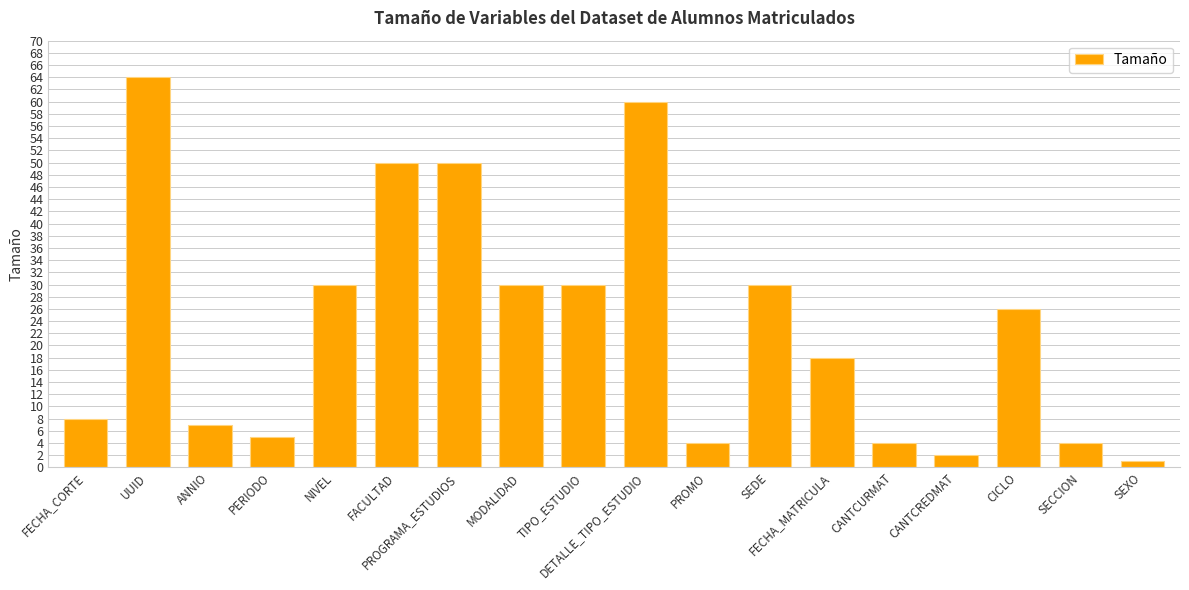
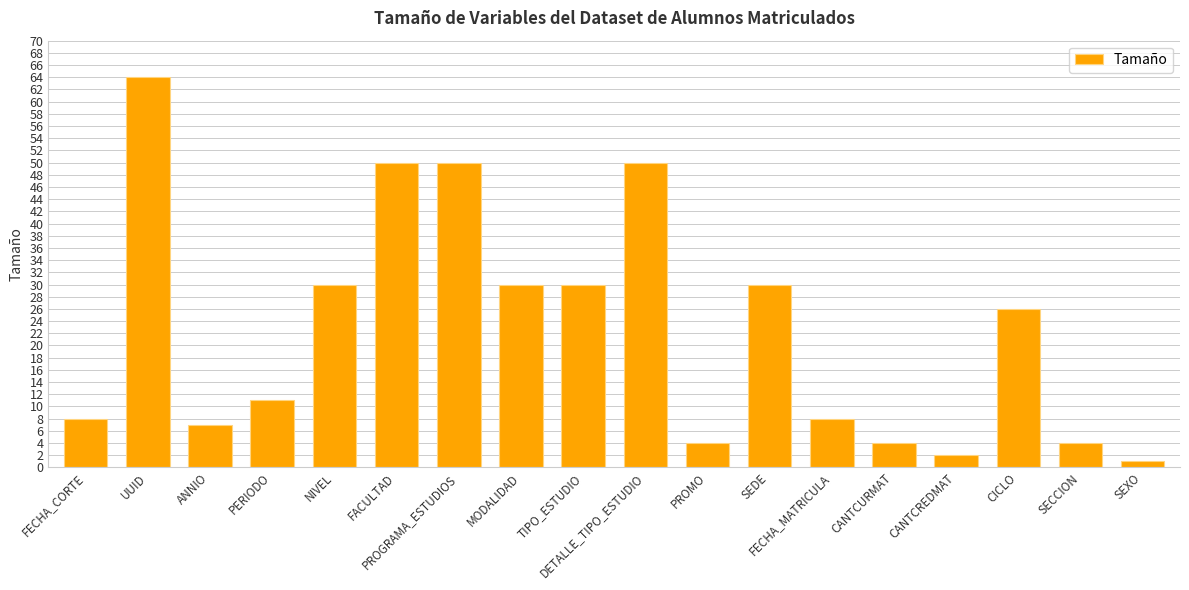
  {
    "FECHA_CORTE": 8,
    "UUID": 64,
    "ANNIO": 7,
-   "PERIODO": 5,
+   "PERIODO": 11,
    "NIVEL": 30,
    "FACULTAD": 50,
    "PROGRAMA_ESTUDIOS": 50,
    "MODALIDAD": 30,
    "TIPO_ESTUDIO": 30,
-   "DETALLE_TIPO_ESTUDIO": 60,
+   "DETALLE_TIPO_ESTUDIO": 50,
    "PROMO": 4,
    "SEDE": 30,
-   "FECHA_MATRICULA": 18,
+   "FECHA_MATRICULA": 8,
    "CANTCURMAT": 4,
    "CANTCREDMAT": 2,
    "CICLO": 26,
    "SECCION": 4,
    "SEXO": 1
  }
